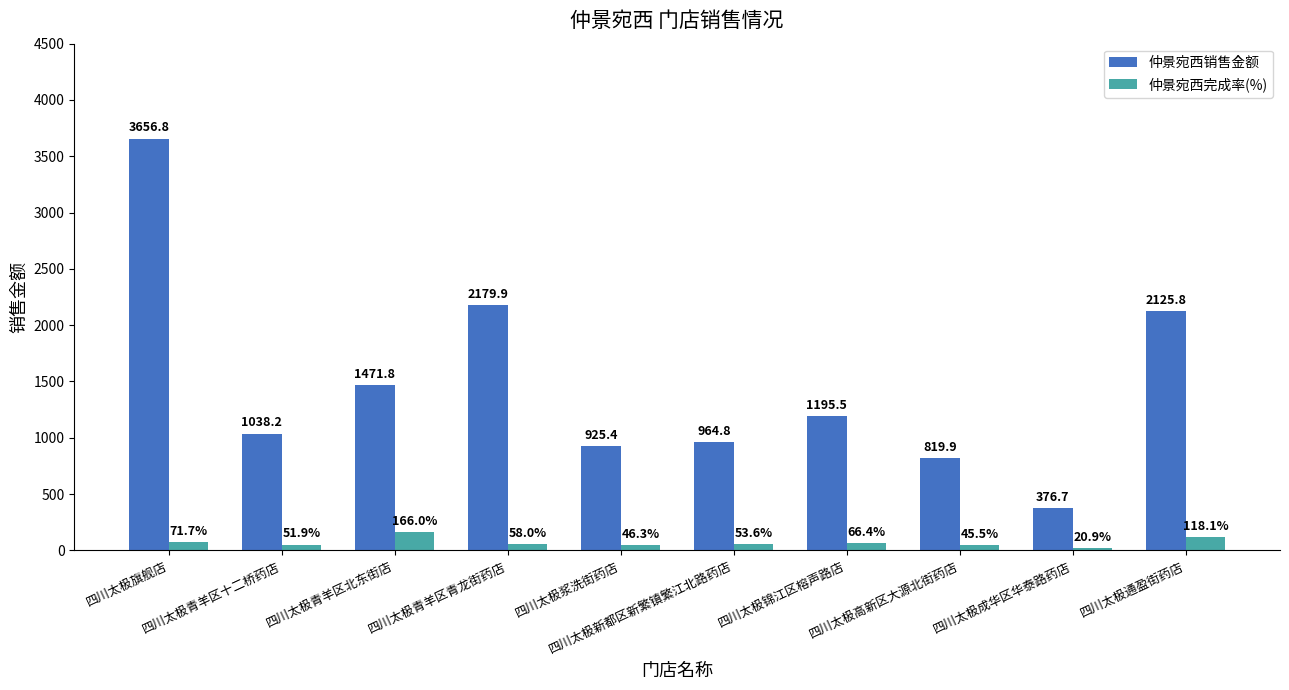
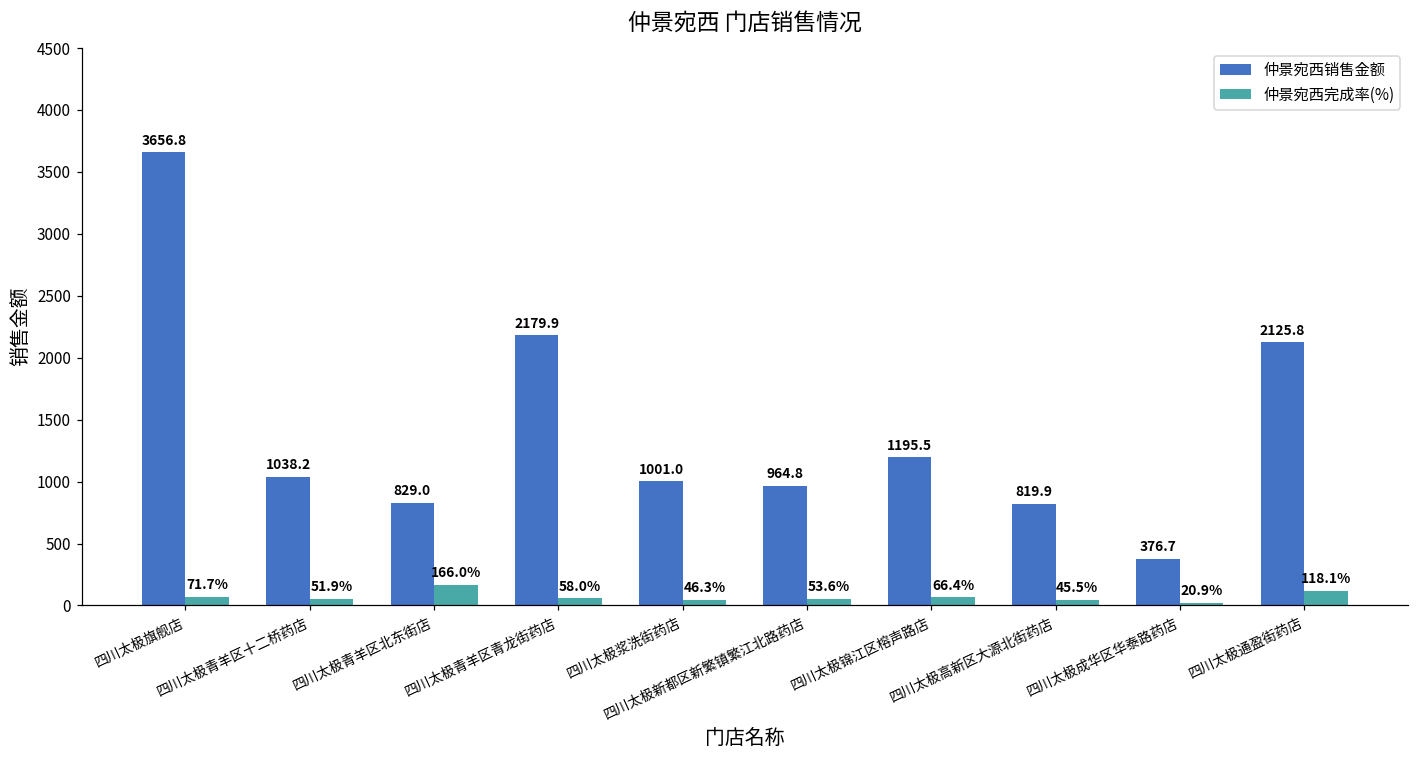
  {
    "仲景宛西销售金额": {
      "四川太极旗舰店": "3656.8",
      "四川太极青羊区十二桥药店": "1038.2",
-     "四川太极青羊区北东街店": "1471.8",
+     "四川太极青羊区北东街店": "829.0",
      "四川太极青羊区青龙街药店": "2179.9",
-     "四川太极浆洗街药店": "925.4",
+     "四川太极浆洗街药店": "1001.0",
      "四川太极新都区新繁镇繁江北路药店": "964.8",
      "四川太极锦江区榕声路店": "1195.5",
      "四川太极高新区大源北街药店": "819.9",
      "四川太极成华区华泰路药店": "376.7",
      "四川太极通盈街药店": "2125.8"
    },
    "仲景宛西完成率(%)": {
      "四川太极旗舰店": "71.7%",
      "四川太极青羊区十二桥药店": "51.9%",
      "四川太极青羊区北东街店": "166.0%",
      "四川太极青羊区青龙街药店": "58.0%",
      "四川太极浆洗街药店": "46.3%",
      "四川太极新都区新繁镇繁江北路药店": "53.6%",
      "四川太极锦江区榕声路店": "66.4%",
      "四川太极高新区大源北街药店": "45.5%",
      "四川太极成华区华泰路药店": "20.9%",
      "四川太极通盈街药店": "118.1%"
    }
  }
